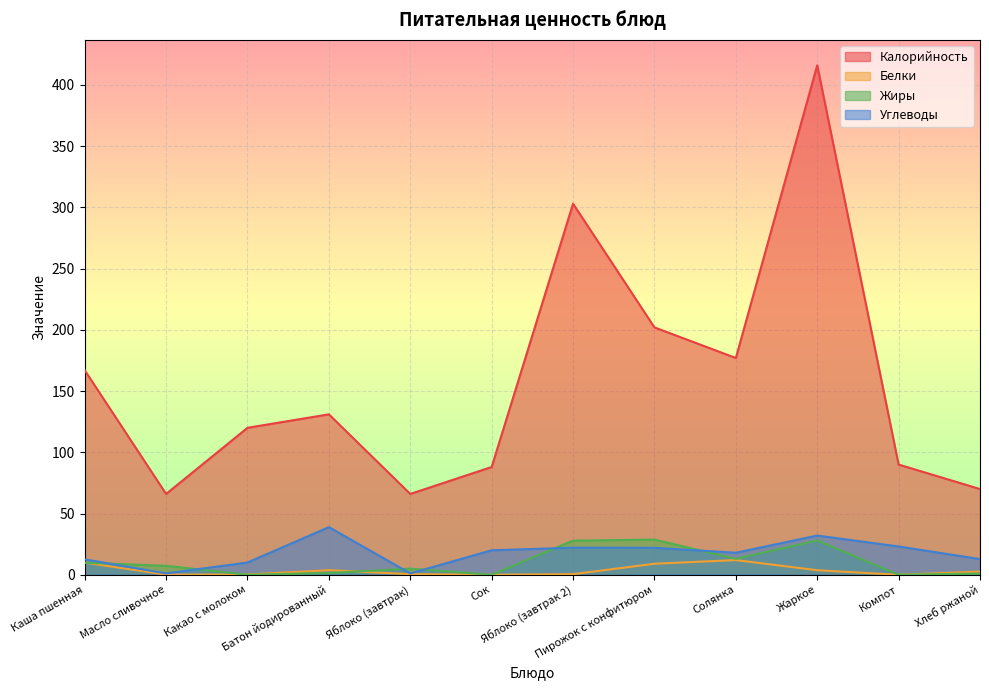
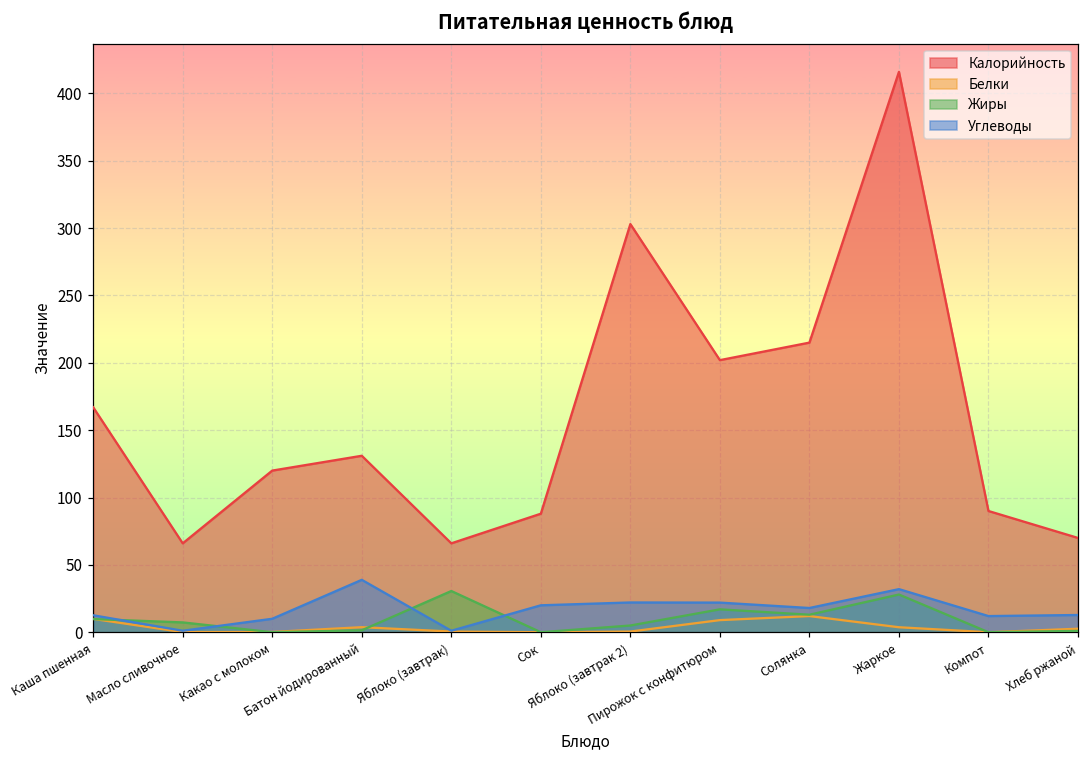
  {
    "Калорийность": {
      "Каша пшенная": 167,
      "Масло сливочное": 66,
      "Какао с молоком": 120,
      "Батон йодированный": 131,
      "Яблоко (завтрак)": 66,
      "Сок": 88,
      "Яблоко (завтрак 2)": 303,
      "Пирожок с конфитюром": 202,
-     "Солянка": 177,
+     "Солянка": 215,
      "Жаркое": 416,
      "Компот": 90,
      "Хлеб ржаной": 70
    },
    "Белки": {
      "Батон йодированный": 4,
      "Яблоко (завтрак 2)": 1,
      "Пирожок с конфитюром": 9,
      "Жаркое": 4
    },
    "Жиры": {
      "Масло сливочное": 7,
      "Батон йодированный": 1,
-     "Яблоко (завтрак)": 5,
-     "Яблоко (завтрак 2)": 28,
-     "Пирожок с конфитюром": 29,
+     "Яблоко (завтрак)": 31,
+     "Яблоко (завтрак 2)": 5,
+     "Пирожок с конфитюром": 17,
      "Жаркое": 28
    },
    "Углеводы": {
      "Каша пшенная": 13,
      "Какао с молоком": 10,
      "Батон йодированный": 39,
      "Сок": 20,
      "Яблоко (завтрак 2)": 22,
      "Пирожок с конфитюром": 22,
      "Солянка": 18,
      "Жаркое": 32,
-     "Компот": 23,
+     "Компот": 12,
      "Хлеб ржаной": 13
    }
  }
